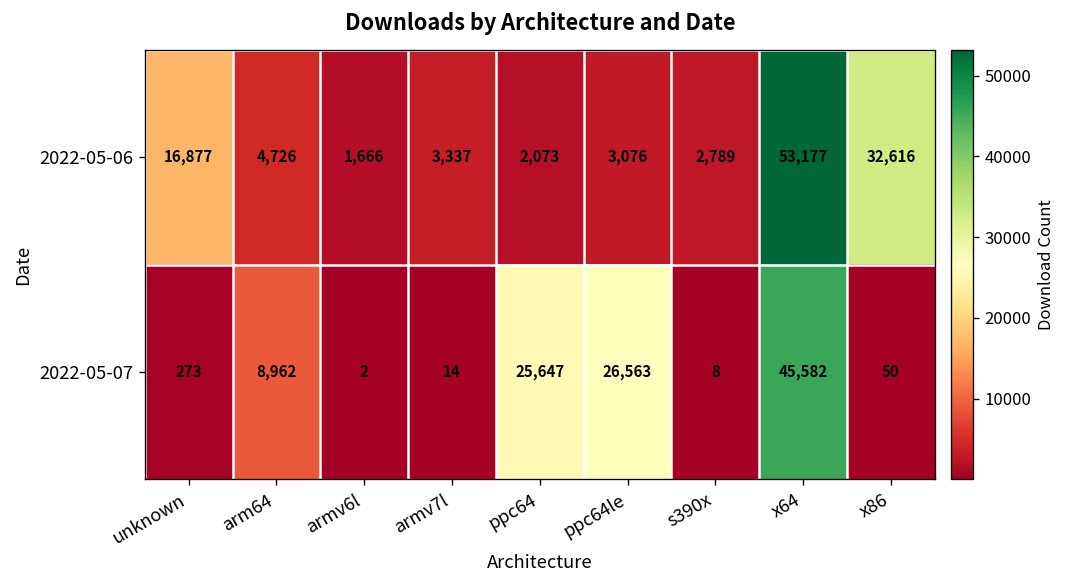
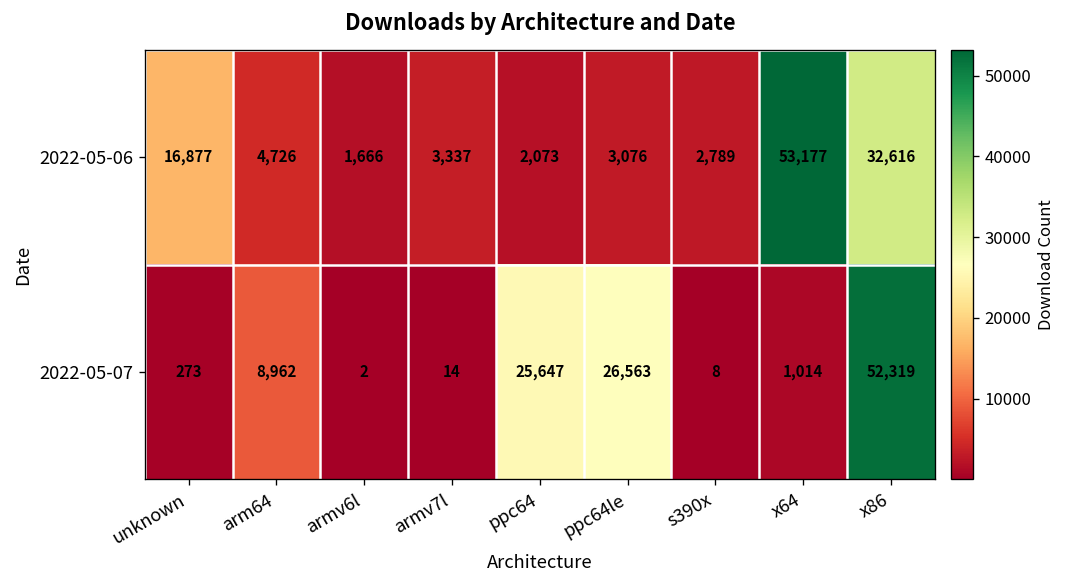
  {
    "2022-05-06": {
      "unknown": "16,877",
      "arm64": "4,726",
      "armv6l": "1,666",
      "armv7l": "3,337",
      "ppc64": "2,073",
      "ppc64le": "3,076",
      "s390x": "2,789",
      "x64": "53,177",
      "x86": "32,616"
    },
    "2022-05-07": {
      "unknown": "273",
      "arm64": "8,962",
      "armv6l": "2",
      "armv7l": "14",
      "ppc64": "25,647",
      "ppc64le": "26,563",
      "s390x": "8",
-     "x64": "45,582",
-     "x86": "50"
+     "x64": "1,014",
+     "x86": "52,319"
    }
  }
